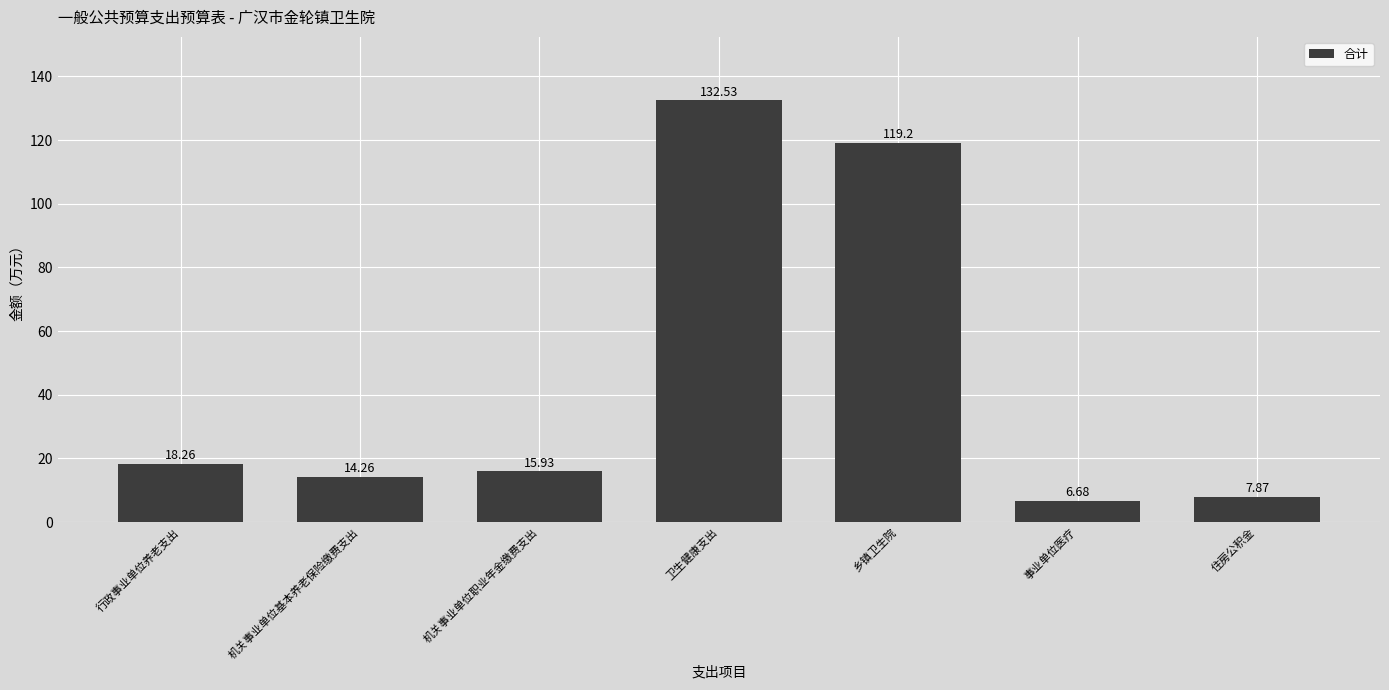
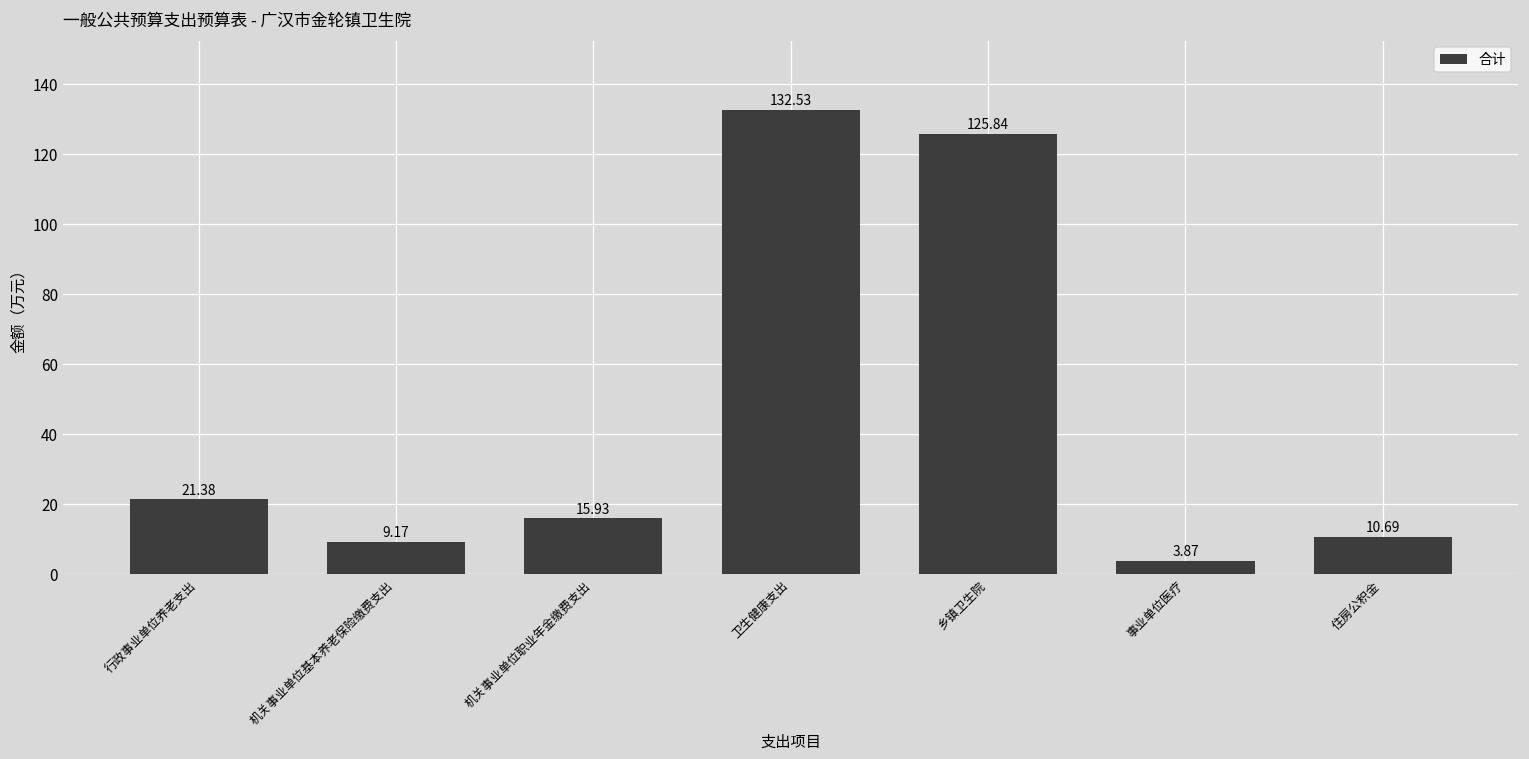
  {
-   "行政事业单位养老支出": 18.26,
-   "机关事业单位基本养老保险缴费支出": 14.26,
+   "行政事业单位养老支出": 21.38,
+   "机关事业单位基本养老保险缴费支出": 9.17,
    "机关事业单位职业年金缴费支出": 15.93,
    "卫生健康支出": 132.53,
-   "乡镇卫生院": 119.2,
-   "事业单位医疗": 6.68,
-   "住房公积金": 7.87
+   "乡镇卫生院": 125.84,
+   "事业单位医疗": 3.87,
+   "住房公积金": 10.69
  }
